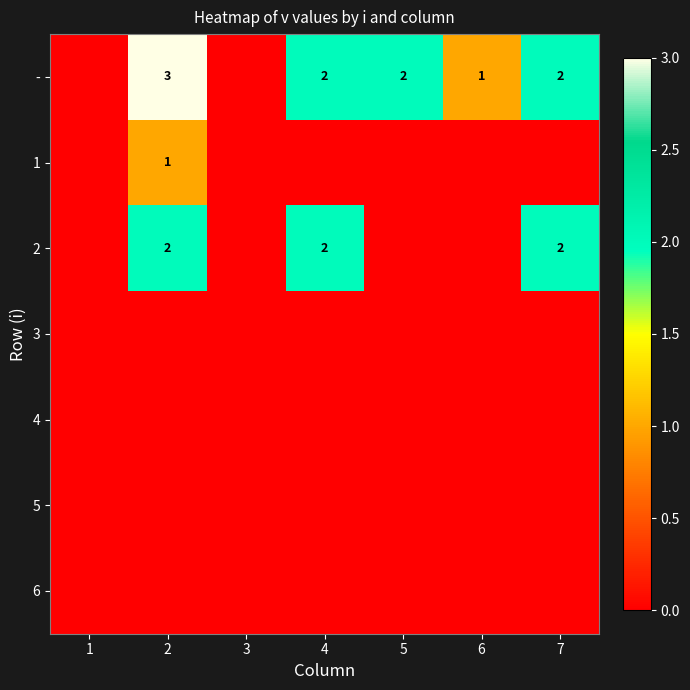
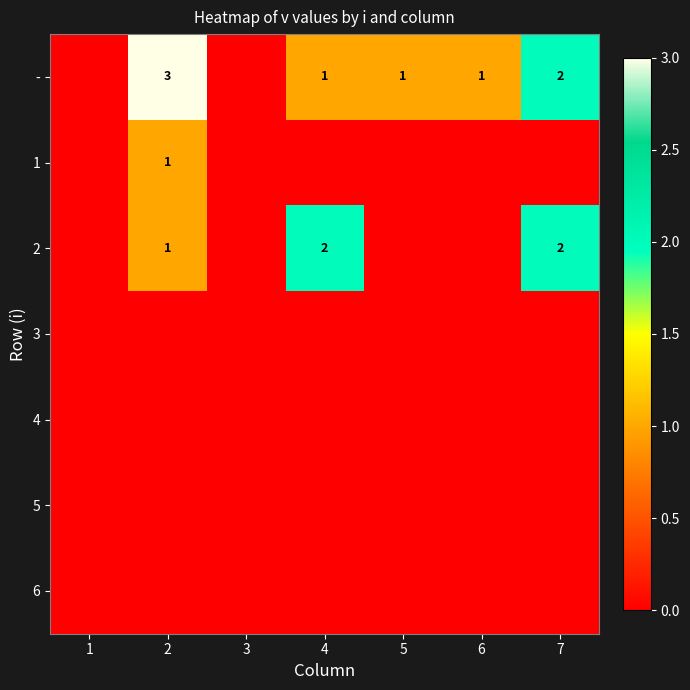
  {
    "-": {
      "2": 3,
-     "4": 2,
-     "5": 2,
+     "4": 1,
+     "5": 1,
      "6": 1,
      "7": 2
    },
    "1": {
      "2": 1
    },
    "2": {
-     "2": 2,
+     "2": 1,
      "4": 2,
      "7": 2
    }
  }
